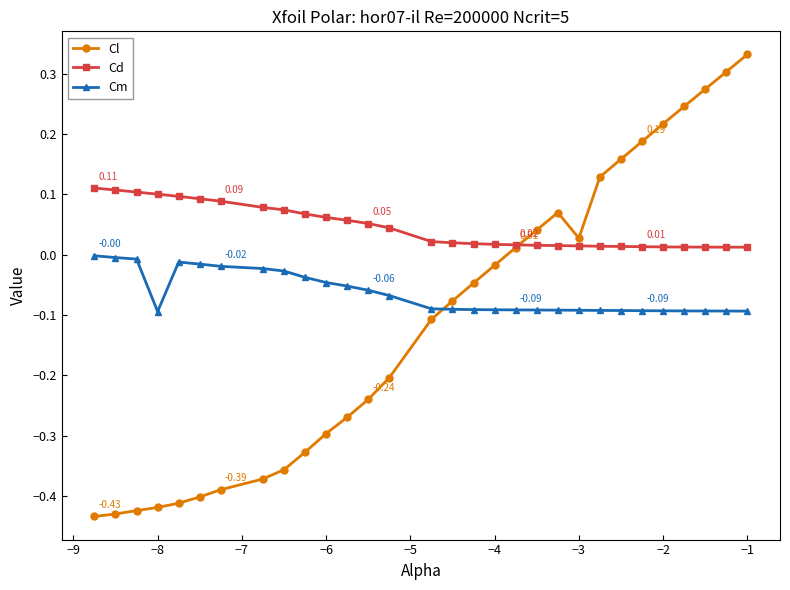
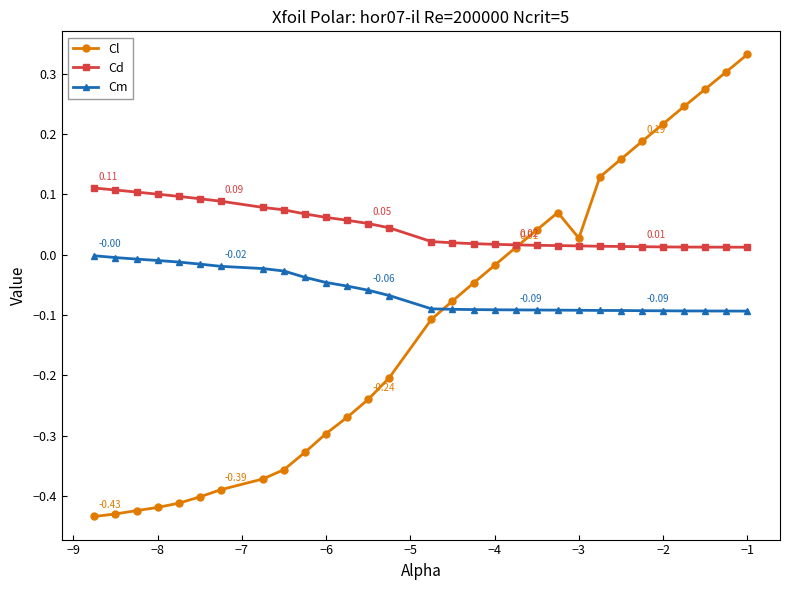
  {
    "Cl": {
      "−8": -0.42,
      "−6": -0.30,
      "−4": -0.02,
      "−3": 0.03,
      "−1": 0.33
    },
    "Cd": {
      "−2": 0.01
    },
    "Cm": {
-     "−8": -0.09,
+     "−8": -0.01,
      "−6": -0.05,
      "−3": -0.09,
      "−1": -0.09
    }
  }
